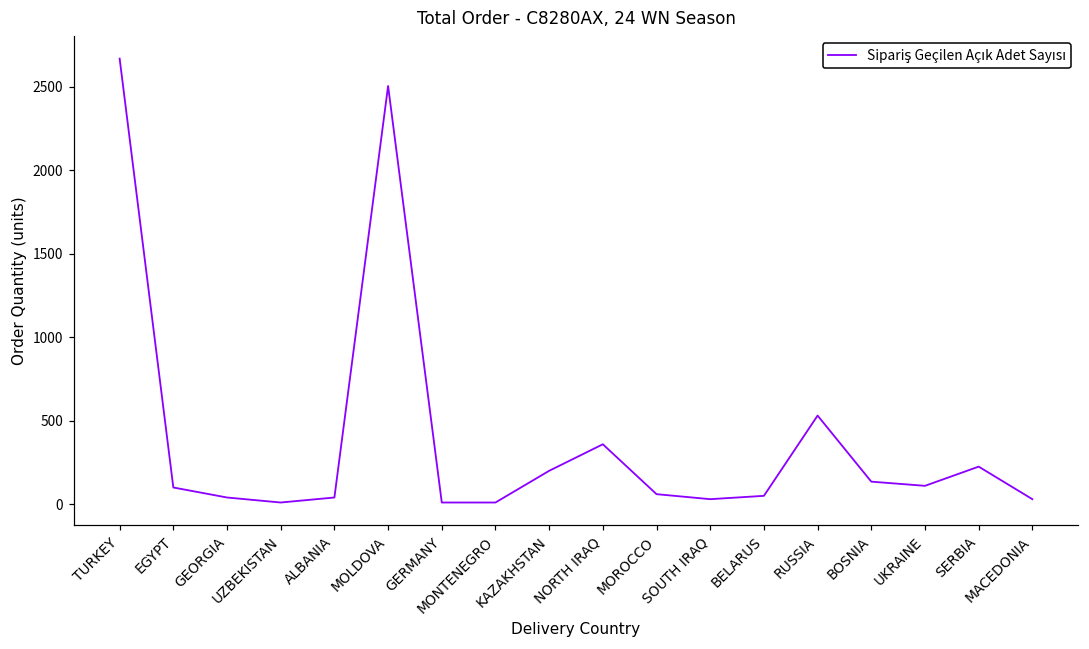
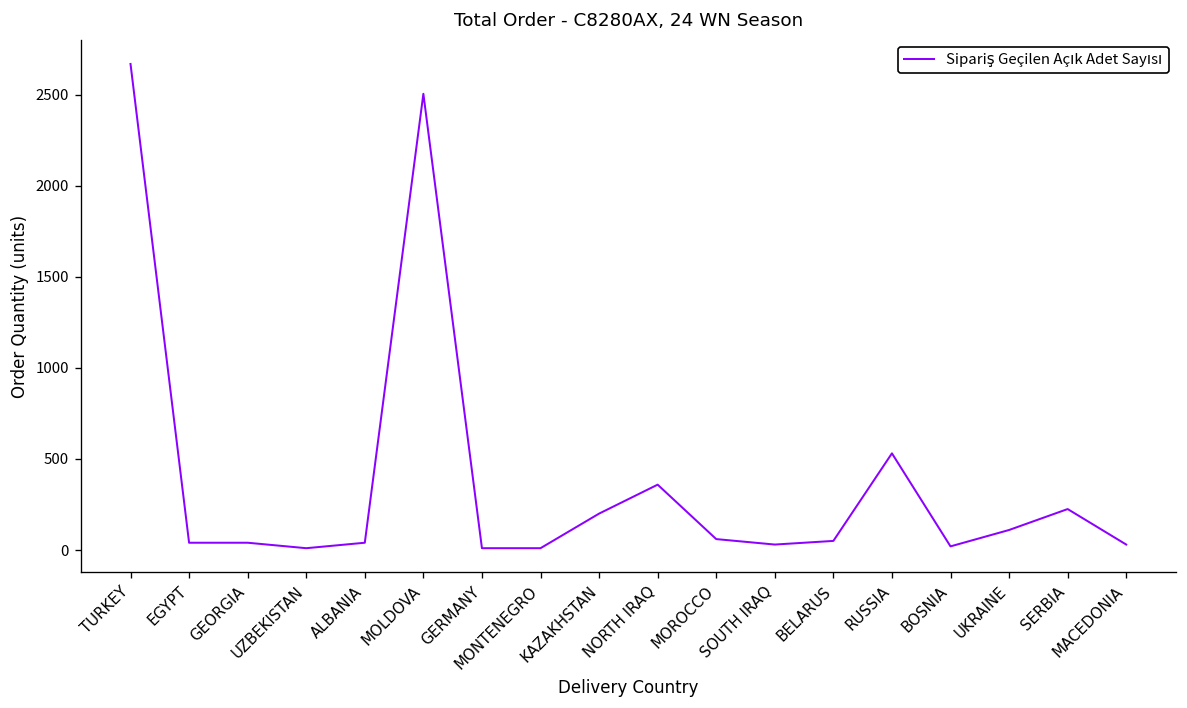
  {
    "TURKEY": 2670,
-   "EGYPT": 100,
+   "EGYPT": 40,
    "GEORGIA": 40,
    "UZBEKISTAN": 10,
    "ALBANIA": 40,
    "MOLDOVA": 2510,
    "GERMANY": 10,
    "MONTENEGRO": 10,
    "KAZAKHSTAN": 200,
    "NORTH IRAQ": 360,
    "MOROCCO": 60,
    "SOUTH IRAQ": 30,
    "BELARUS": 50,
    "RUSSIA": 530,
-   "BOSNIA": 140,
+   "BOSNIA": 20,
    "UKRAINE": 110,
    "SERBIA": 230,
    "MACEDONIA": 30
  }
